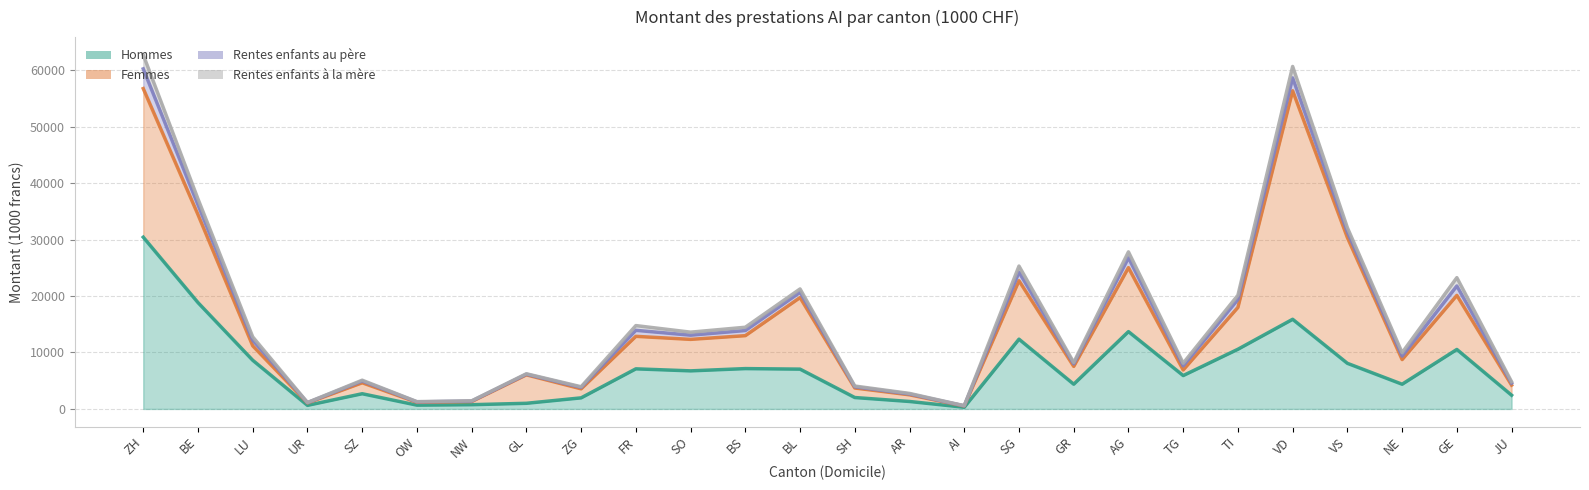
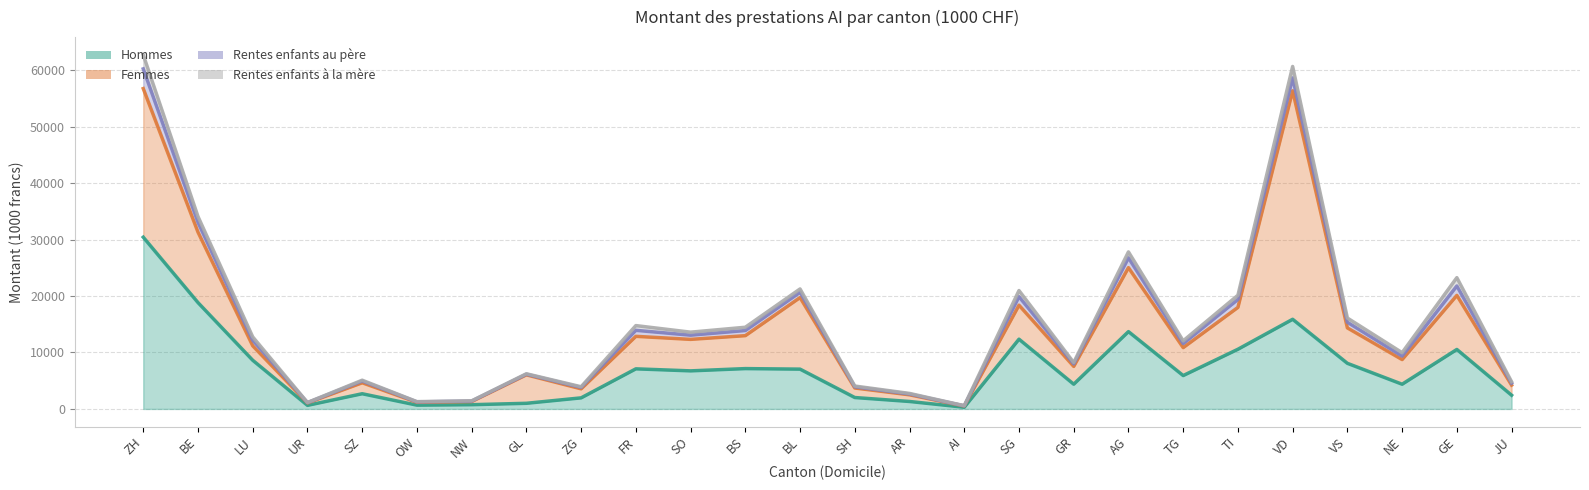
  {
    "Femmes": {
      "ZH": 26000,
-     "BE": 16000,
+     "BE": 12000,
      "LU": 3000,
      "FR": 6000,
      "SO": 6000,
      "BS": 6000,
      "BL": 13000,
-     "SG": 10000,
+     "SG": 6000,
      "AG": 11000,
-     "TG": 1000,
+     "TG": 5000,
      "TI": 7000,
      "VD": 40000,
-     "VS": 22000,
+     "VS": 6000,
      "NE": 4000,
      "GE": 10000
    }
  }
